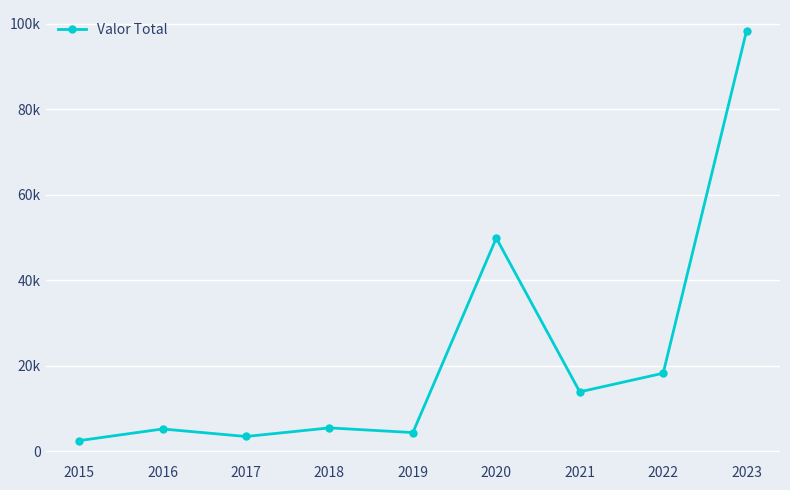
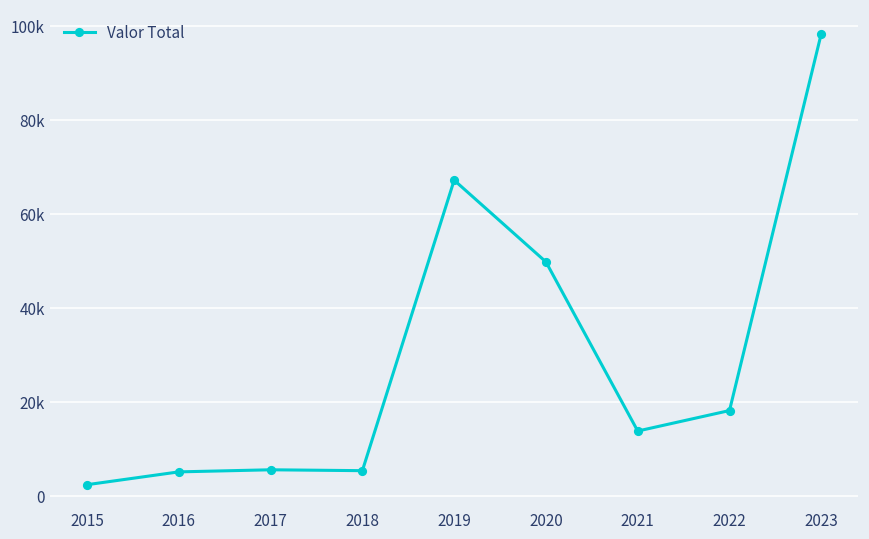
  {
    "2015": 2000,
    "2016": 5000,
-   "2017": 3000,
+   "2017": 6000,
    "2018": 5000,
-   "2019": 4000,
+   "2019": 67000,
    "2020": 50000,
    "2021": 14000,
    "2022": 18000,
    "2023": 98000
  }
